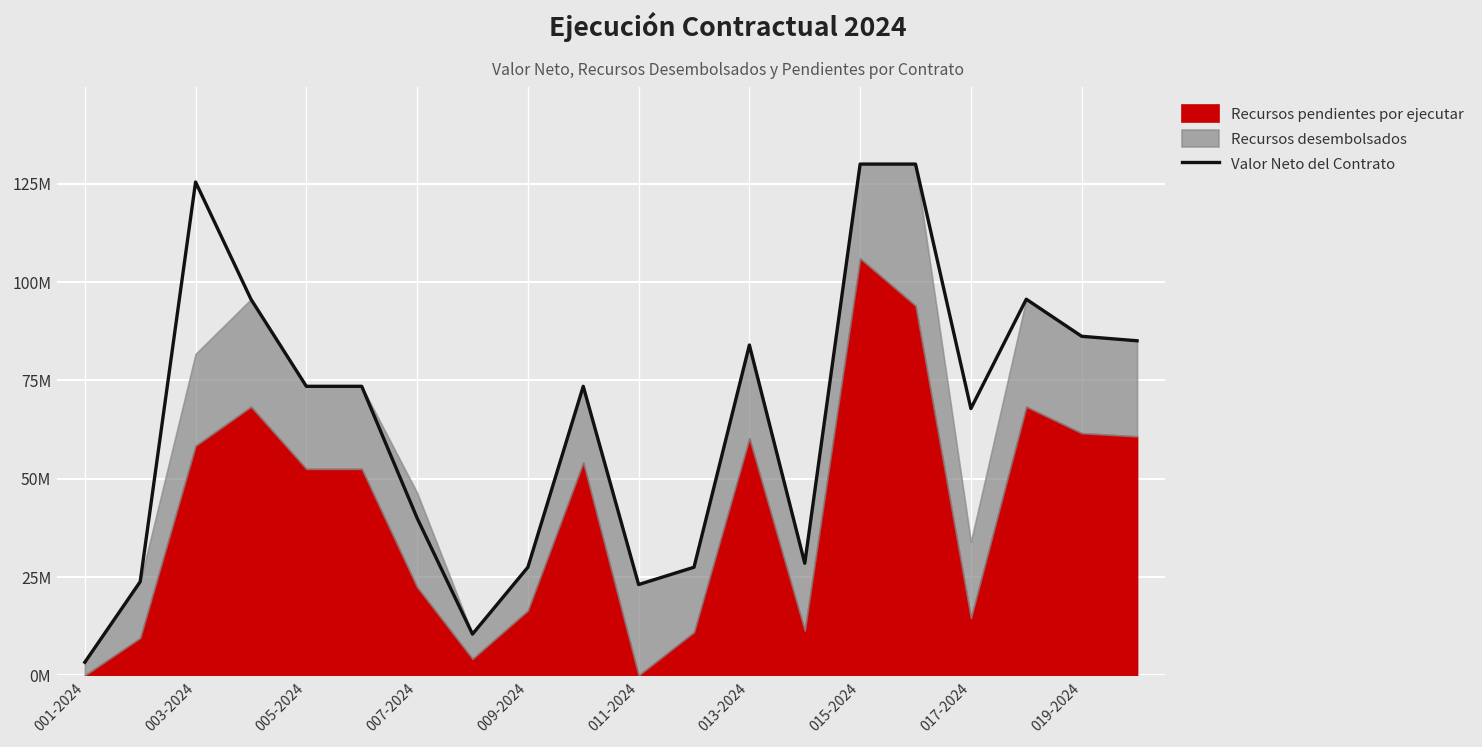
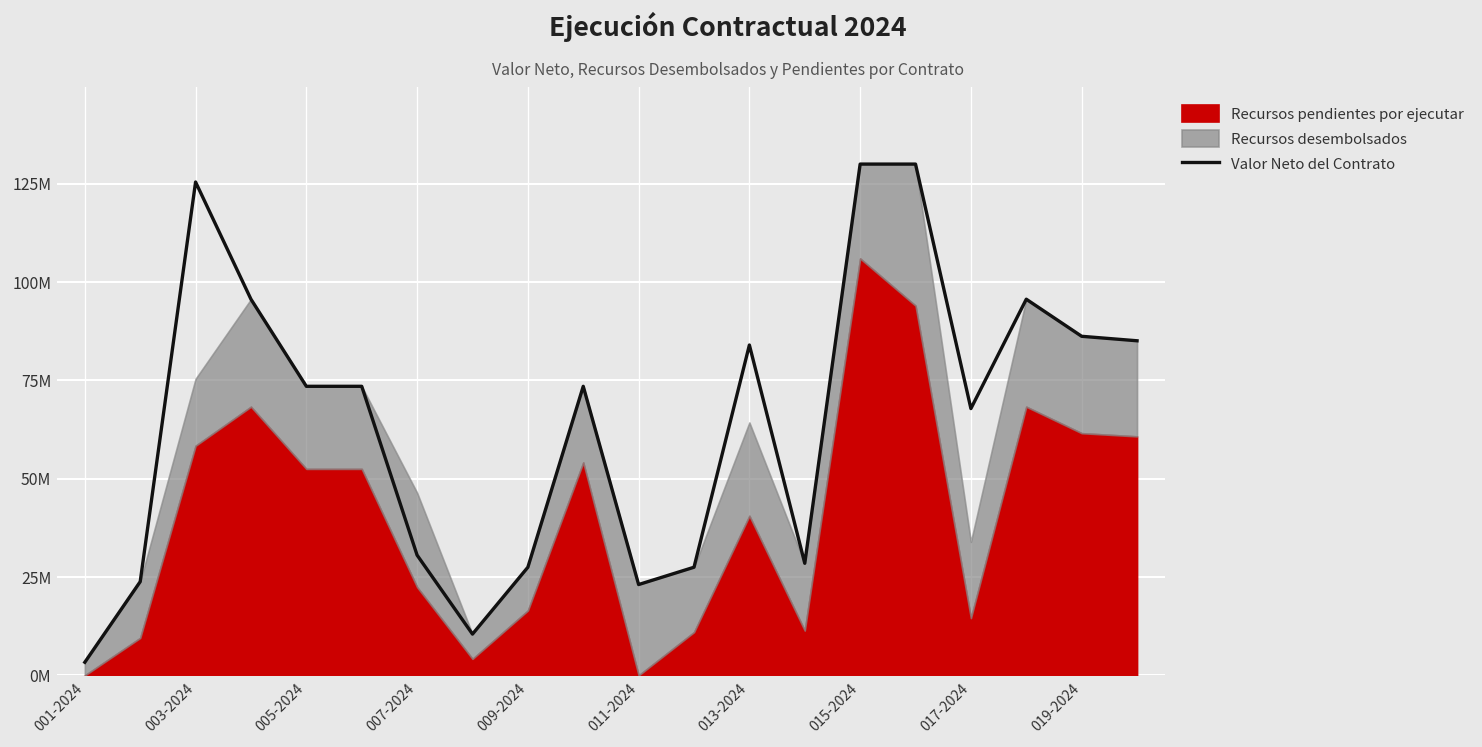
  {
    "Recursos pendientes por ejecutar": {
      "001-2024": 0,
      "003-2024": 58000000,
      "005-2024": 53000000,
      "007-2024": 22000000,
      "009-2024": 17000000,
      "011-2024": 0,
-     "013-2024": 60000000,
+     "013-2024": 41000000,
      "015-2024": 106000000,
      "017-2024": 15000000,
      "019-2024": 62000000
    },
    "Valor Neto del Contrato": {
      "003-2024": 125000000,
-     "007-2024": 40000000,
+     "007-2024": 31000000,
      "017-2024": 68000000
    },
    "Recursos desembolsados": {
-     "003-2024": 23000000,
+     "003-2024": 17000000,
      "007-2024": 24000000,
      "017-2024": 19000000
    }
  }
